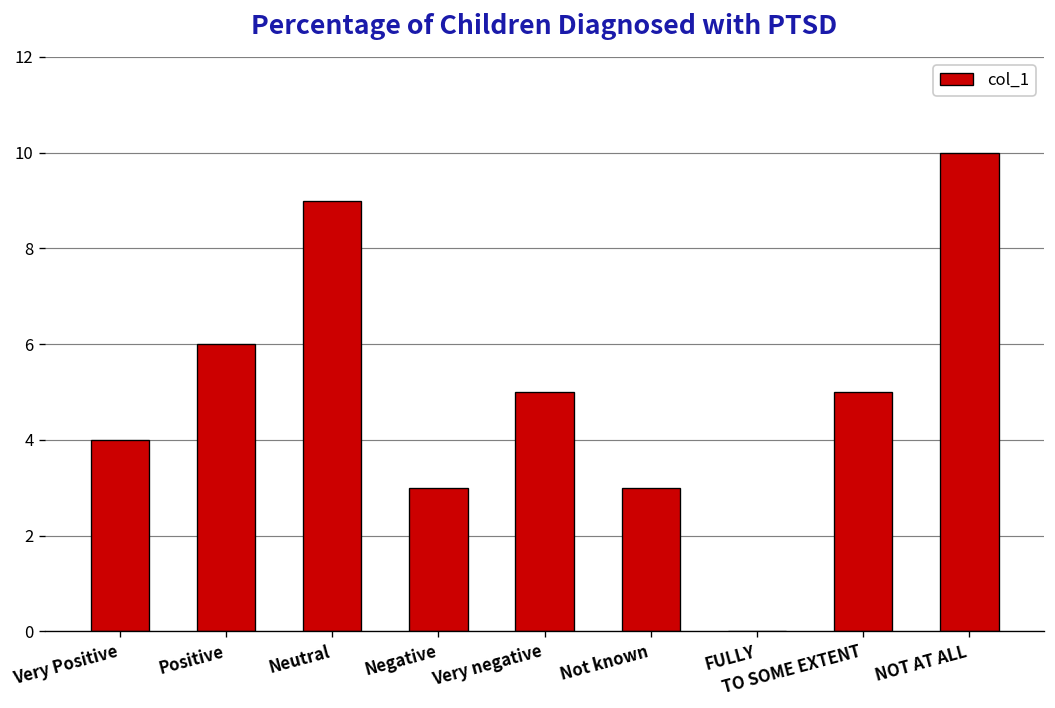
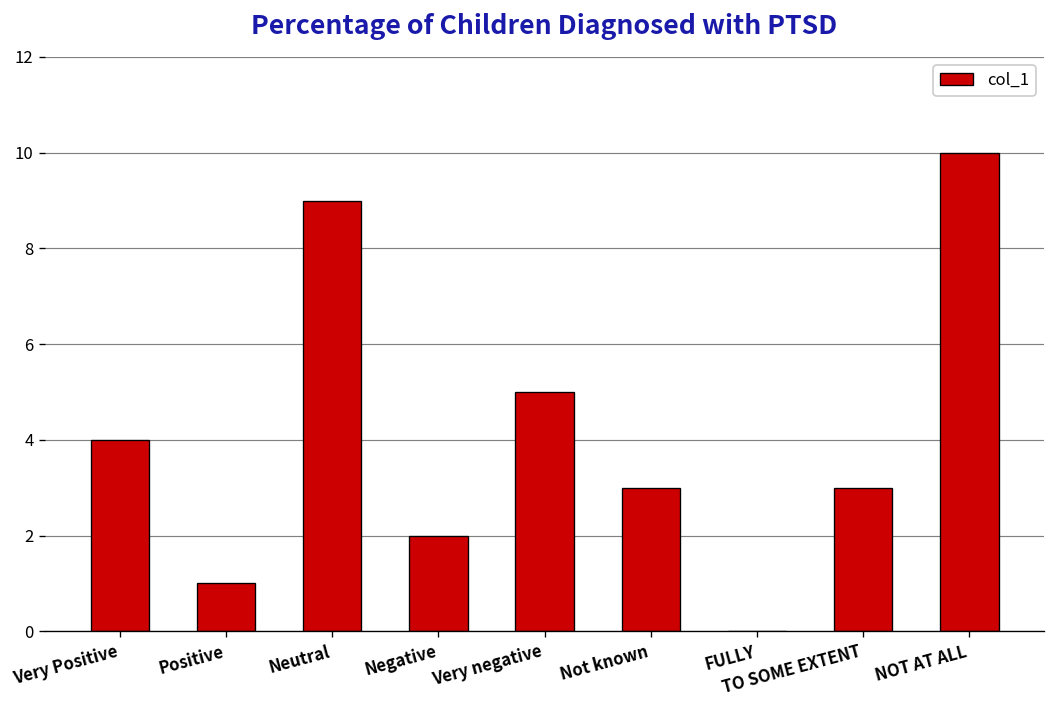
  {
    "Very Positive": 4,
-   "Positive": 6,
+   "Positive": 1,
    "Neutral": 9,
-   "Negative": 3,
+   "Negative": 2,
    "Very negative": 5,
    "Not known": 3,
    "FULLY": 0,
-   "TO SOME EXTENT": 5,
+   "TO SOME EXTENT": 3,
    "NOT AT ALL": 10
  }
